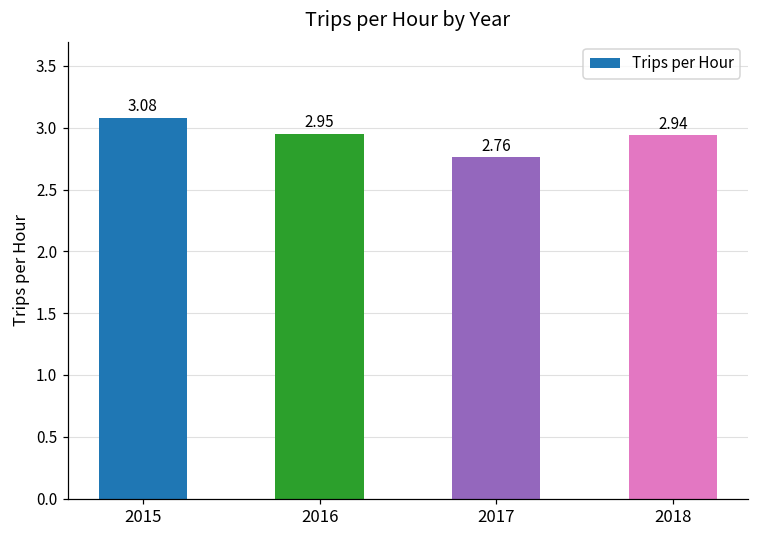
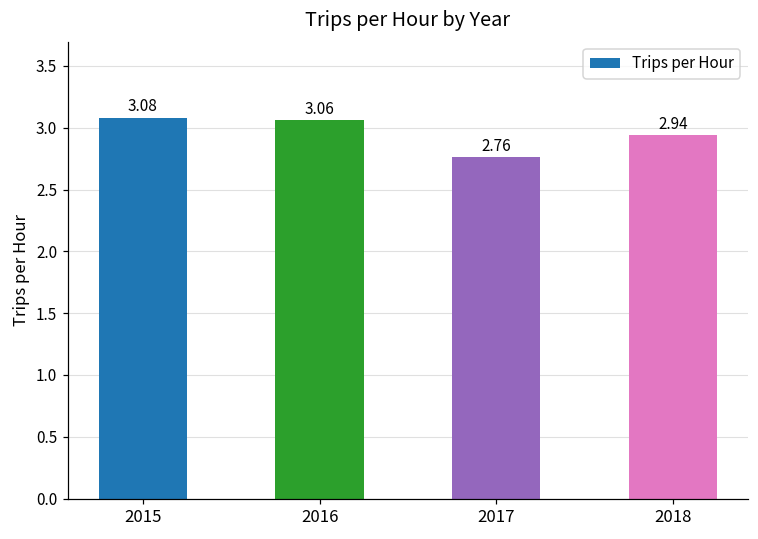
  {
    "2015": 3.08,
-   "2016": 2.95,
+   "2016": 3.06,
    "2017": 2.76,
    "2018": 2.94
  }
